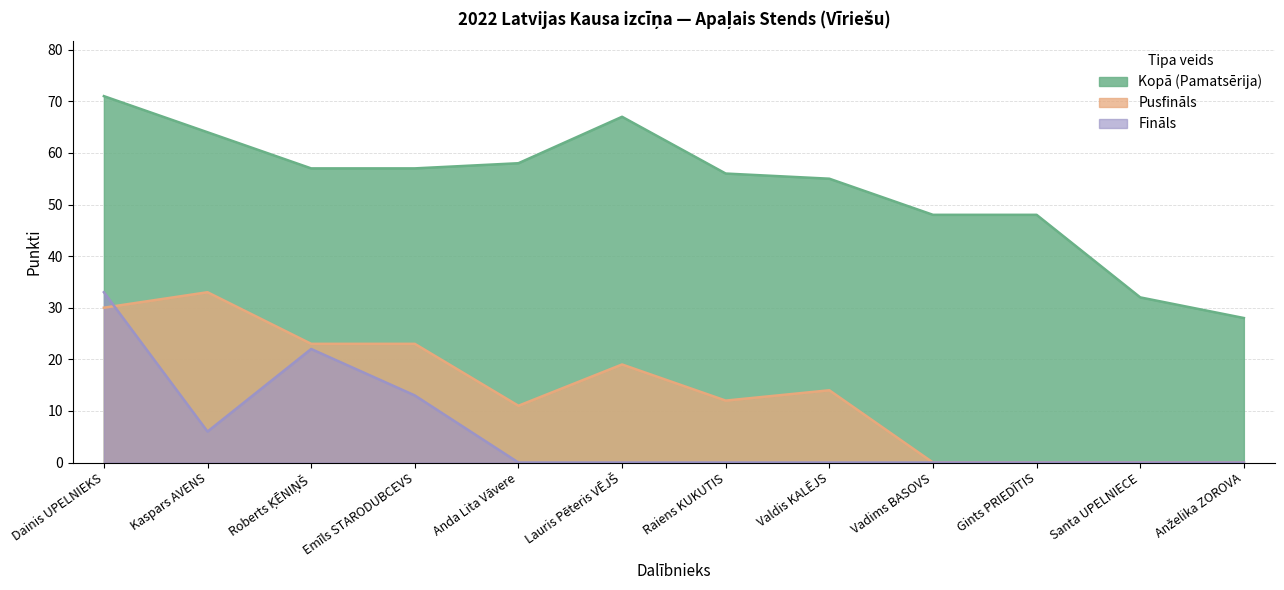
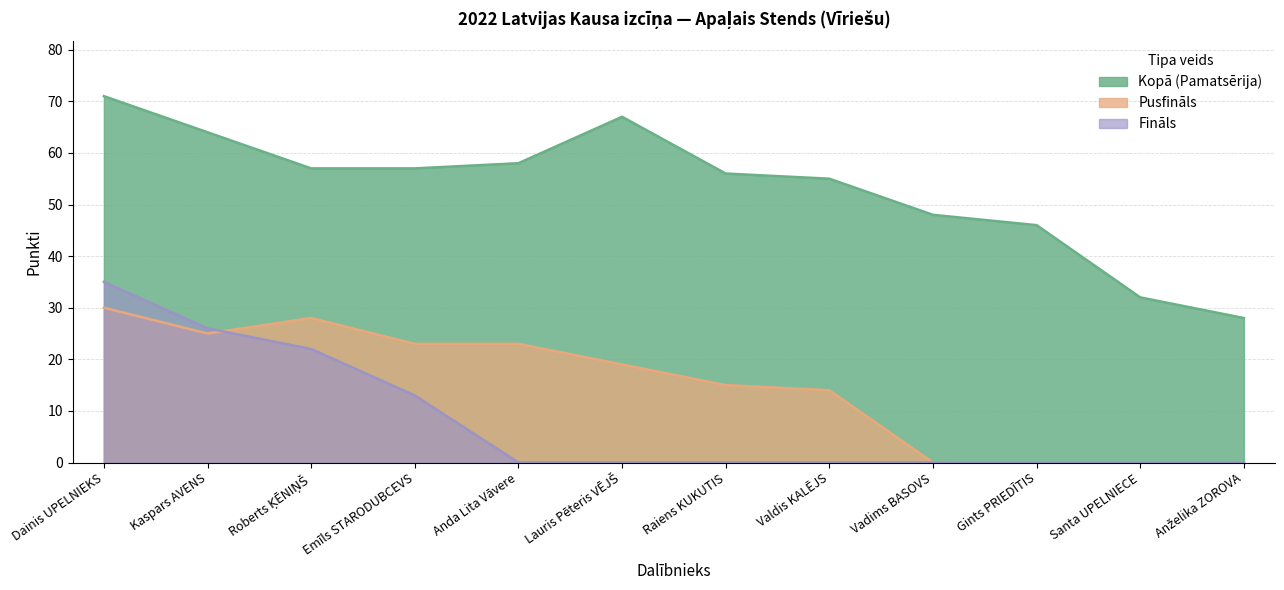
  {
    "Kopā (Pamatsērija)": {
      "Dainis UPELNIEKS": 71,
      "Kaspars AVENS": 64,
      "Roberts ĶĒNIŅŠ": 57,
      "Emīls STARODUBCEVS": 57,
      "Anda Lita Vāvere": 58,
      "Lauris Pēteris VĒJŠ": 67,
      "Raiens KUKUTIS": 56,
      "Valdis KALĒJS": 55,
      "Vadims BASOVS": 48,
-     "Gints PRIEDĪTIS": 48,
+     "Gints PRIEDĪTIS": 46,
      "Santa UPELNIECE": 32,
      "Anželika ZOROVA": 28
    },
    "Pusfināls": {
      "Dainis UPELNIEKS": 30,
-     "Kaspars AVENS": 33,
-     "Roberts ĶĒNIŅŠ": 23,
+     "Kaspars AVENS": 25,
+     "Roberts ĶĒNIŅŠ": 28,
      "Emīls STARODUBCEVS": 23,
-     "Anda Lita Vāvere": 11,
+     "Anda Lita Vāvere": 23,
      "Lauris Pēteris VĒJŠ": 19,
-     "Raiens KUKUTIS": 12,
+     "Raiens KUKUTIS": 15,
      "Valdis KALĒJS": 14
    },
    "Fināls": {
-     "Dainis UPELNIEKS": 33,
-     "Kaspars AVENS": 6,
+     "Dainis UPELNIEKS": 35,
+     "Kaspars AVENS": 26,
      "Roberts ĶĒNIŅŠ": 22,
      "Emīls STARODUBCEVS": 13,
      "Anda Lita Vāvere": 0,
      "Lauris Pēteris VĒJŠ": 0,
      "Raiens KUKUTIS": 0,
      "Valdis KALĒJS": 0
    }
  }
